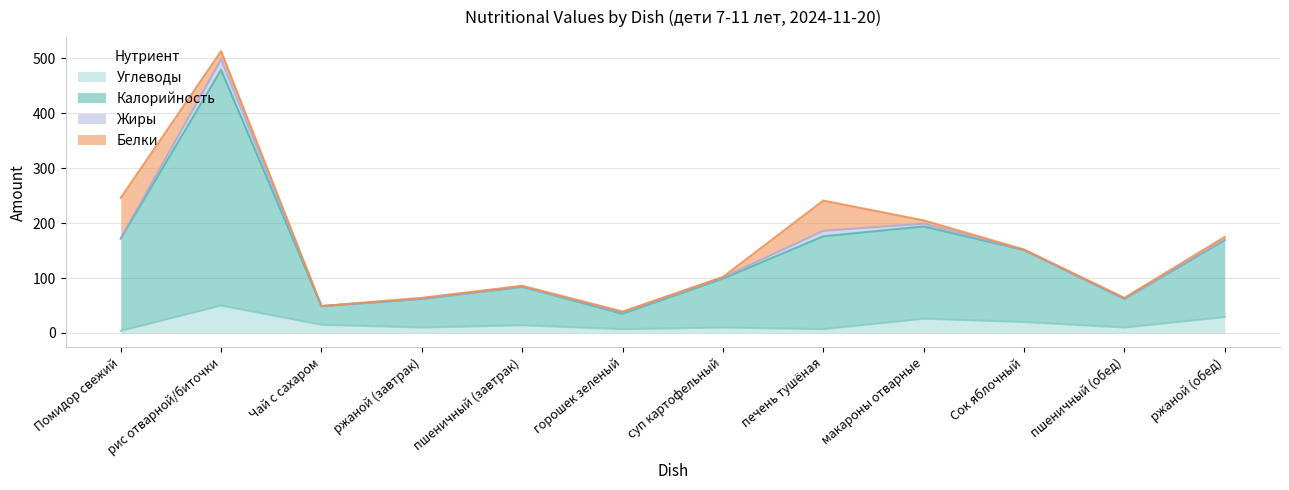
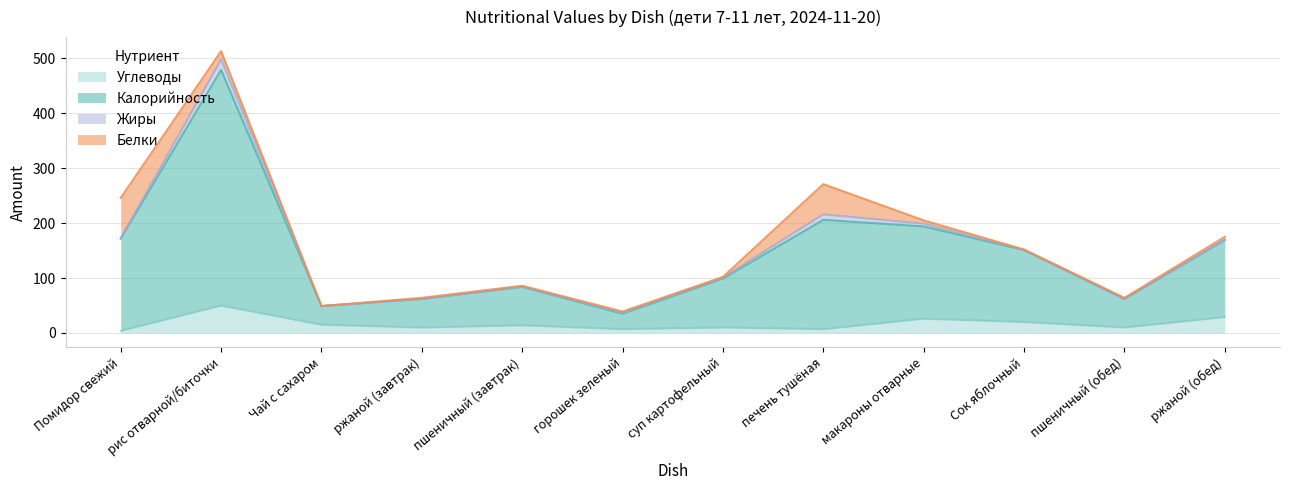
  {
    "Калорийность": {
      "рис отварной/биточки": 430,
-     "печень тушёная": 170,
+     "печень тушёная": 200,
      "макароны отварные": 170
    },
    "Белки": {
      "Помидор свежий": 70,
      "рис отварной/биточки": 20,
      "печень тушёная": 60,
      "макароны отварные": 10,
      "ржаной (обед)": 10
    }
  }
